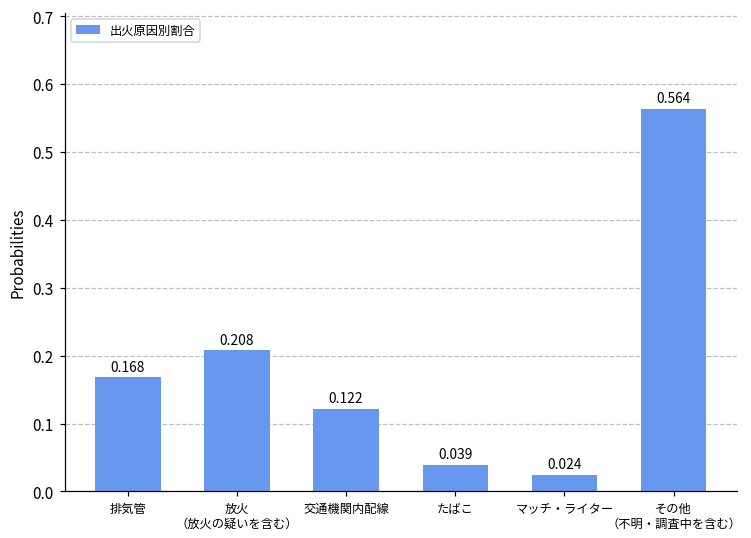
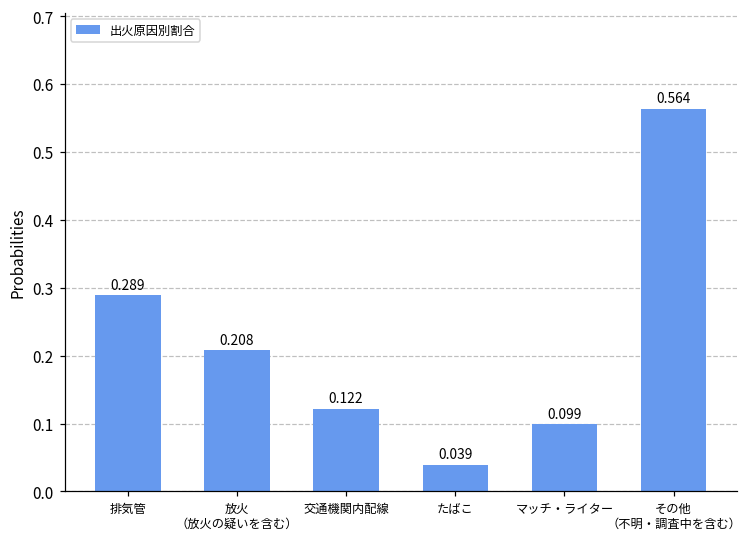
  {
-   "排気管": 0.168,
+   "排気管": 0.289,
    "放火 （放火の疑いを含む）": 0.208,
    "交通機関内配線": 0.122,
    "たばこ": 0.039,
-   "マッチ・ライター": 0.024,
+   "マッチ・ライター": 0.099,
    "その他 （不明・調査中を含む）": 0.564
  }
